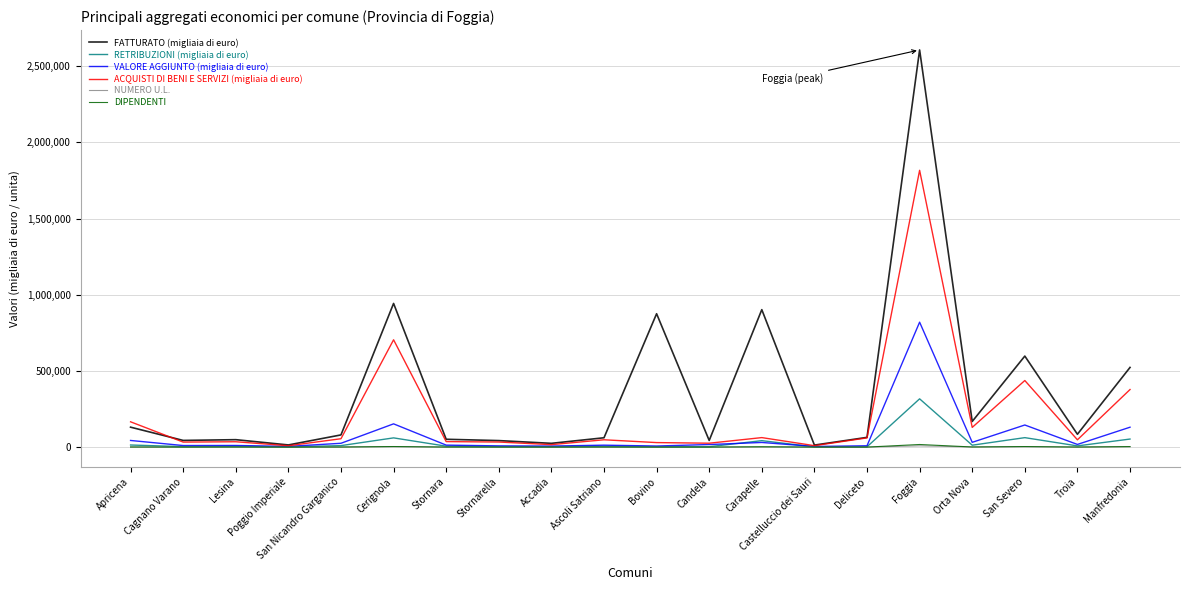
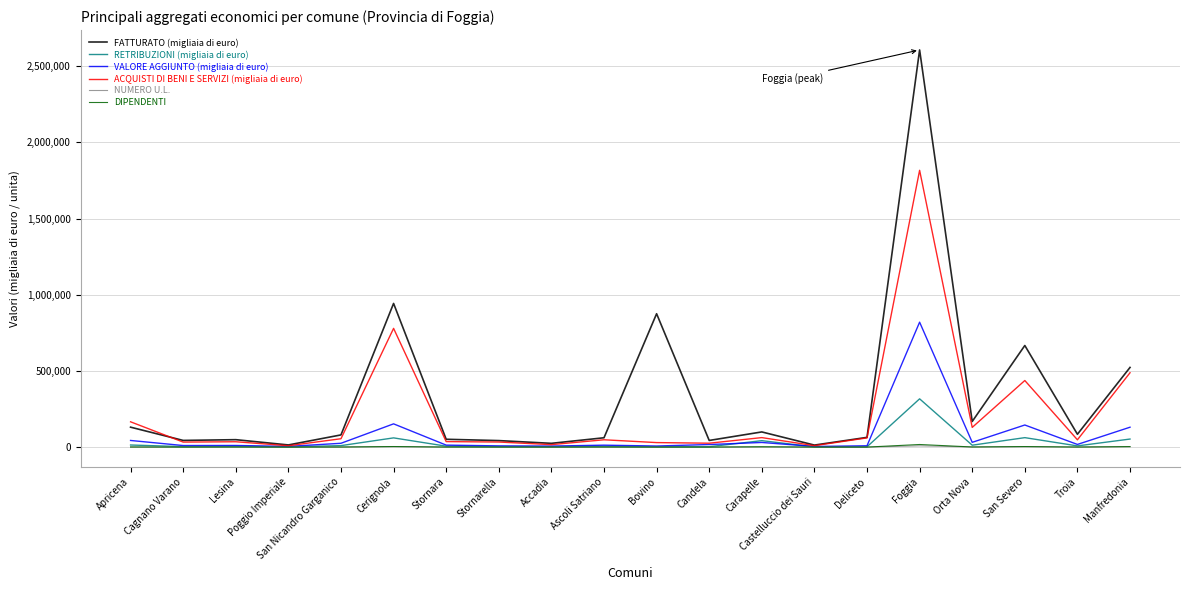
  {
    "FATTURATO (migliaia di euro)": {
      "Apricena": "130,000",
      "San Nicandro Garganico": "80,000",
      "Cerignola": "940,000",
      "Bovino": "880,000",
      "Candela": "40,000",
-     "Carapelle": "900,000",
+     "Carapelle": "100,000",
      "Foggia": "2,610,000",
      "Orta Nova": "170,000",
-     "San Severo": "600,000",
+     "San Severo": "670,000",
      "Troia": "80,000",
      "Manfredonia": "520,000"
    },
    "RETRIBUZIONI (migliaia di euro)": {
      "Cerignola": "60,000",
      "Foggia": "320,000",
      "San Severo": "60,000",
      "Manfredonia": "50,000"
    },
    "VALORE AGGIUNTO (migliaia di euro)": {
      "Apricena": "40,000",
      "Cerignola": "150,000",
      "Foggia": "820,000",
      "Orta Nova": "30,000",
      "San Severo": "150,000",
      "Manfredonia": "130,000"
    },
    "ACQUISTI DI BENI E SERVIZI (migliaia di euro)": {
      "Apricena": "170,000",
      "San Nicandro Garganico": "50,000",
-     "Cerignola": "700,000",
+     "Cerignola": "780,000",
      "Bovino": "30,000",
      "Carapelle": "60,000",
      "Foggia": "1,820,000",
      "Orta Nova": "130,000",
      "San Severo": "440,000",
      "Troia": "50,000",
-     "Manfredonia": "380,000"
+     "Manfredonia": "490,000"
    }
  }
